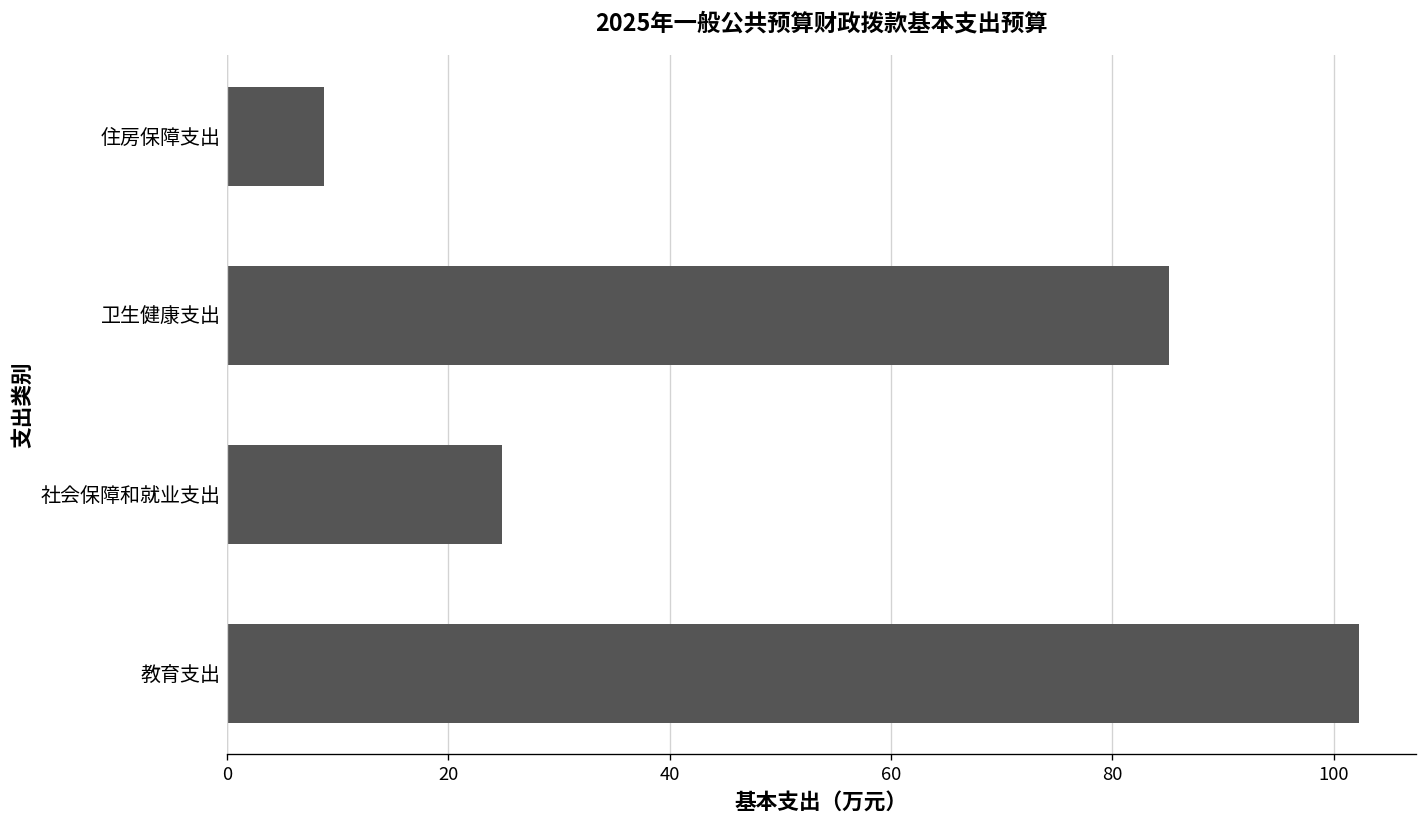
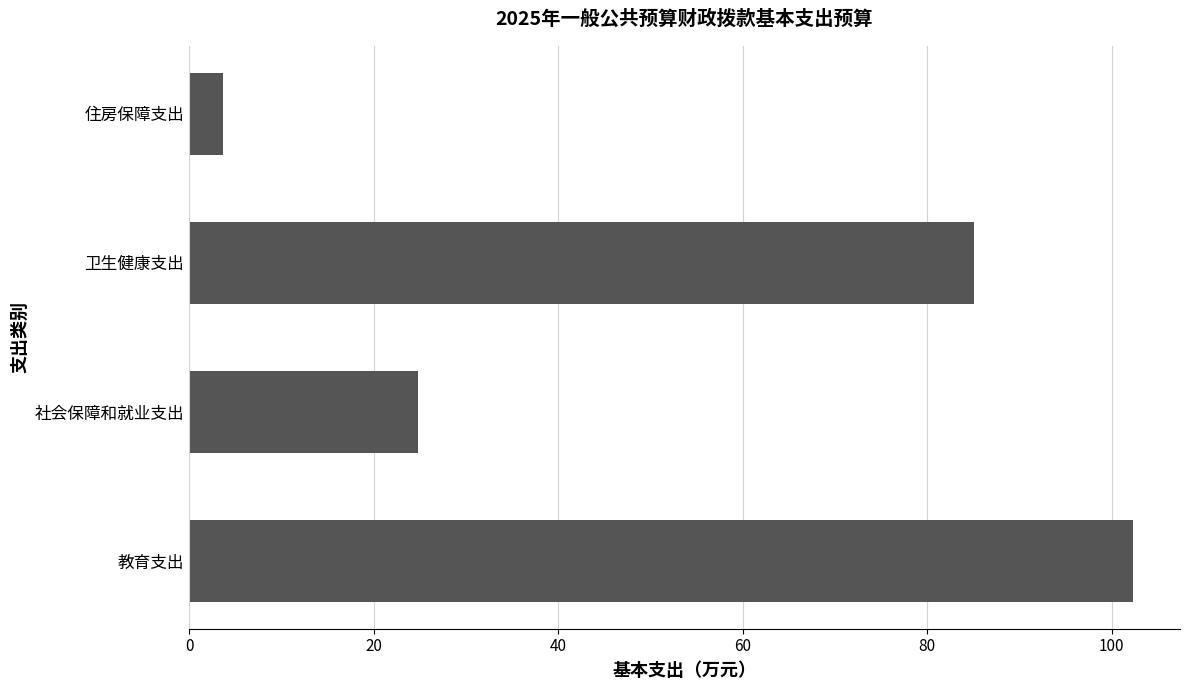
  {
-   "住房保障支出": 9,
+   "住房保障支出": 4,
    "卫生健康支出": 85,
    "社会保障和就业支出": 25,
    "教育支出": 102
  }
